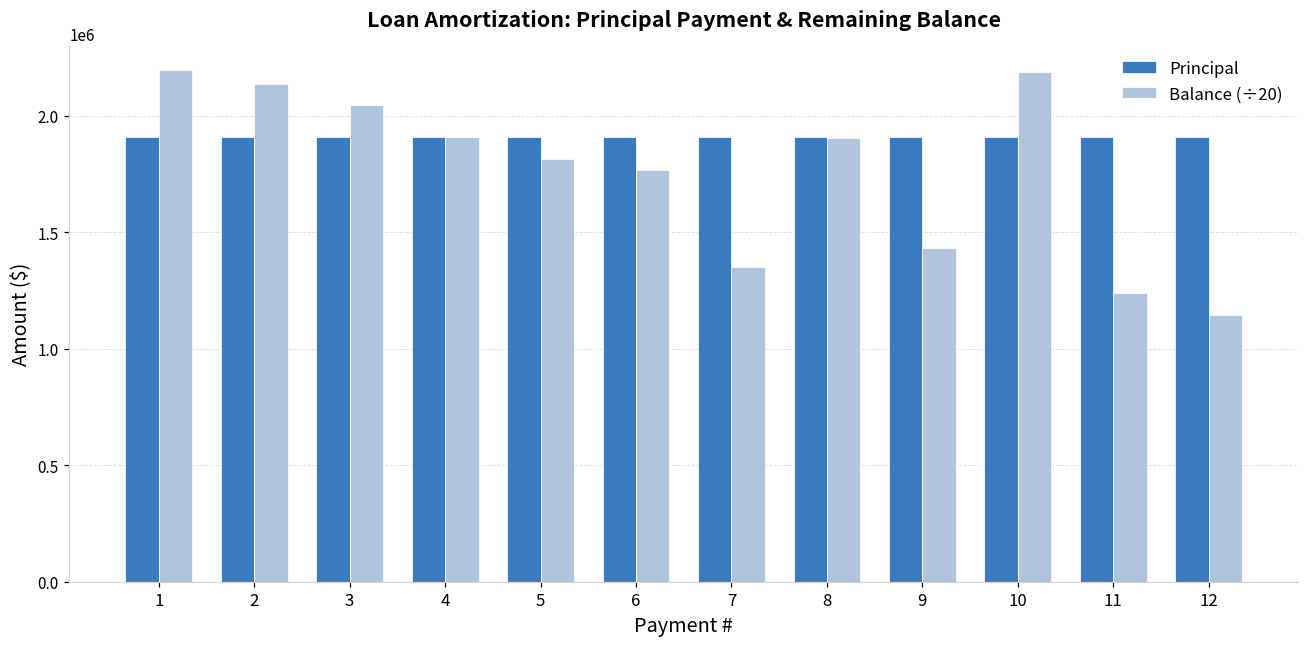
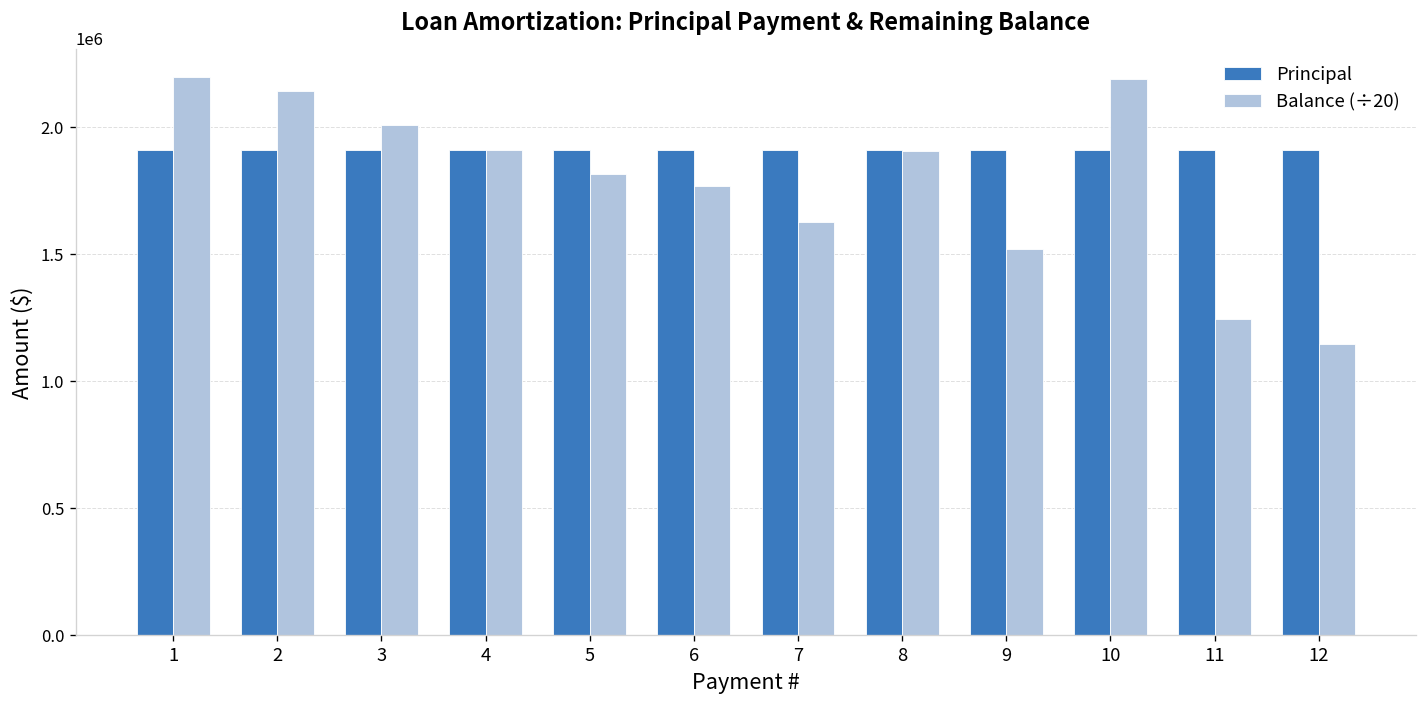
  {
    "Principal": {
      "1": 1910000,
      "2": 1910000,
      "3": 1910000,
      "4": 1910000,
      "5": 1910000,
      "6": 1910000,
      "7": 1910000,
      "8": 1910000,
      "9": 1910000,
      "10": 1910000,
      "11": 1910000,
      "12": 1910000
    },
    "Balance (÷20)": {
      "1": 2200000,
      "2": 2140000,
-     "3": 2050000,
+     "3": 2000000,
      "4": 1910000,
      "5": 1810000,
      "6": 1770000,
-     "7": 1350000,
+     "7": 1620000,
      "8": 1900000,
-     "9": 1430000,
+     "9": 1520000,
      "10": 2190000,
      "11": 1240000,
      "12": 1150000
    }
  }
